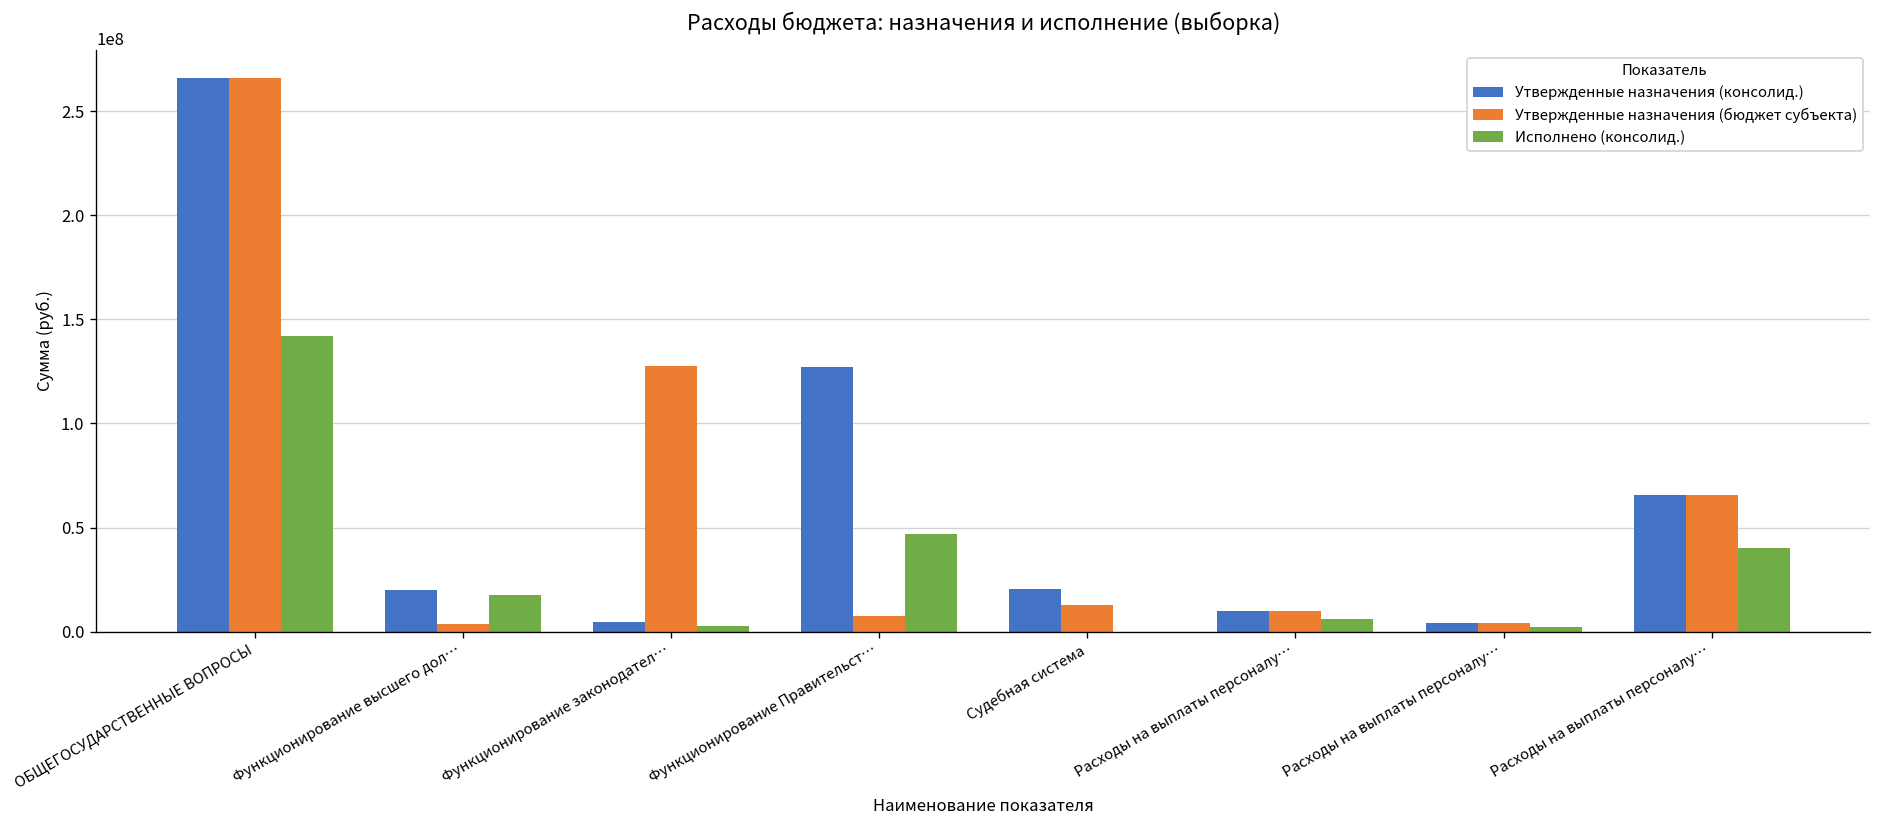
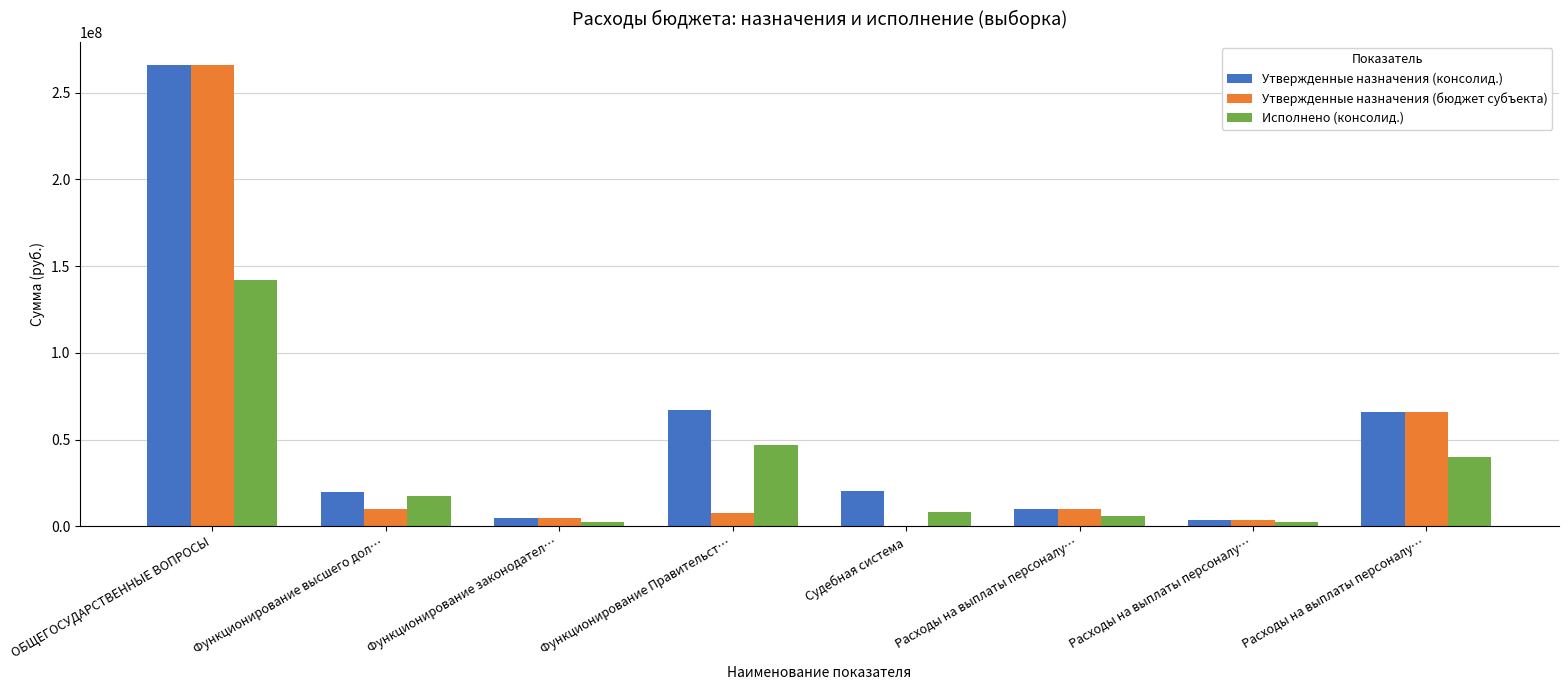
  {
    "Утвержденные назначения (консолид.)": {
      "ОБЩЕГОСУДАРСТВЕННЫЕ ВОПРОСЫ": 266000000,
      "Функционирование высшего дол…": 20000000,
      "Функционирование законодател…": 5000000,
-     "Функционирование Правительст…": 127000000,
+     "Функционирование Правительст…": 67000000,
      "Судебная система": 21000000
    },
    "Утвержденные назначения (бюджет субъекта)": {
      "ОБЩЕГОСУДАРСТВЕННЫЕ ВОПРОСЫ": 266000000,
-     "Функционирование высшего дол…": 4000000,
-     "Функционирование законодател…": 128000000,
+     "Функционирование высшего дол…": 10000000,
+     "Функционирование законодател…": 5000000,
      "Функционирование Правительст…": 8000000,
-     "Судебная система": 13000000
+     "Судебная система": 0
    },
    "Исполнено (консолид.)": {
      "ОБЩЕГОСУДАРСТВЕННЫЕ ВОПРОСЫ": 142000000,
      "Функционирование высшего дол…": 18000000,
      "Функционирование законодател…": 3000000,
      "Функционирование Правительст…": 47000000,
-     "Судебная система": 0
+     "Судебная система": 9000000
    }
  }
